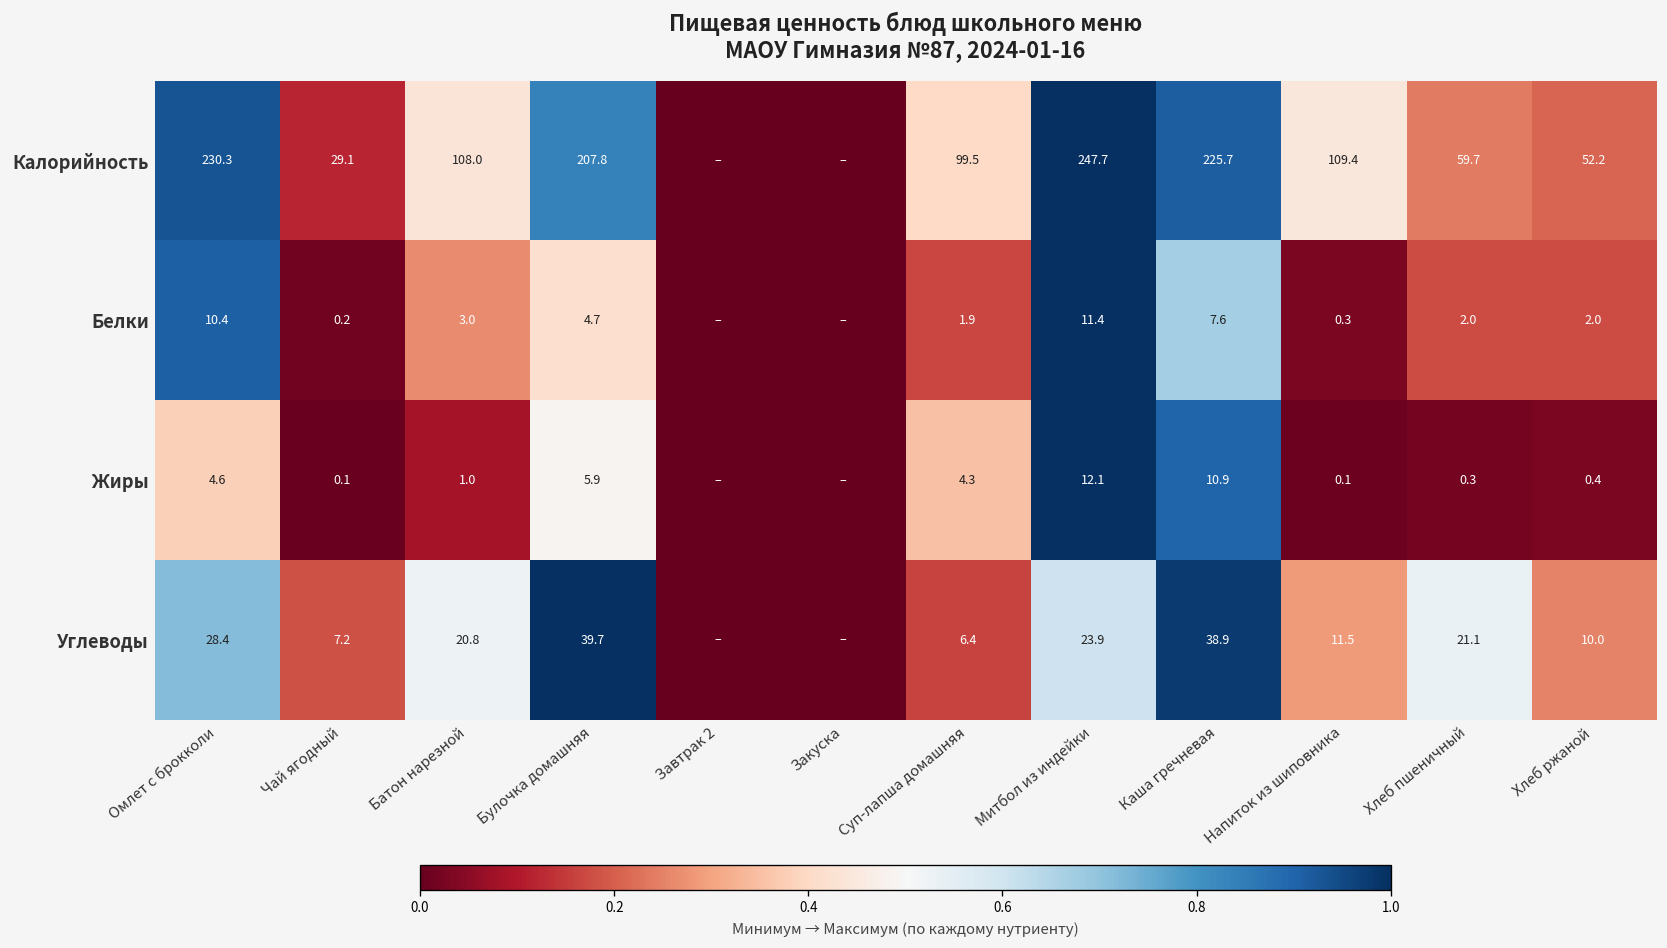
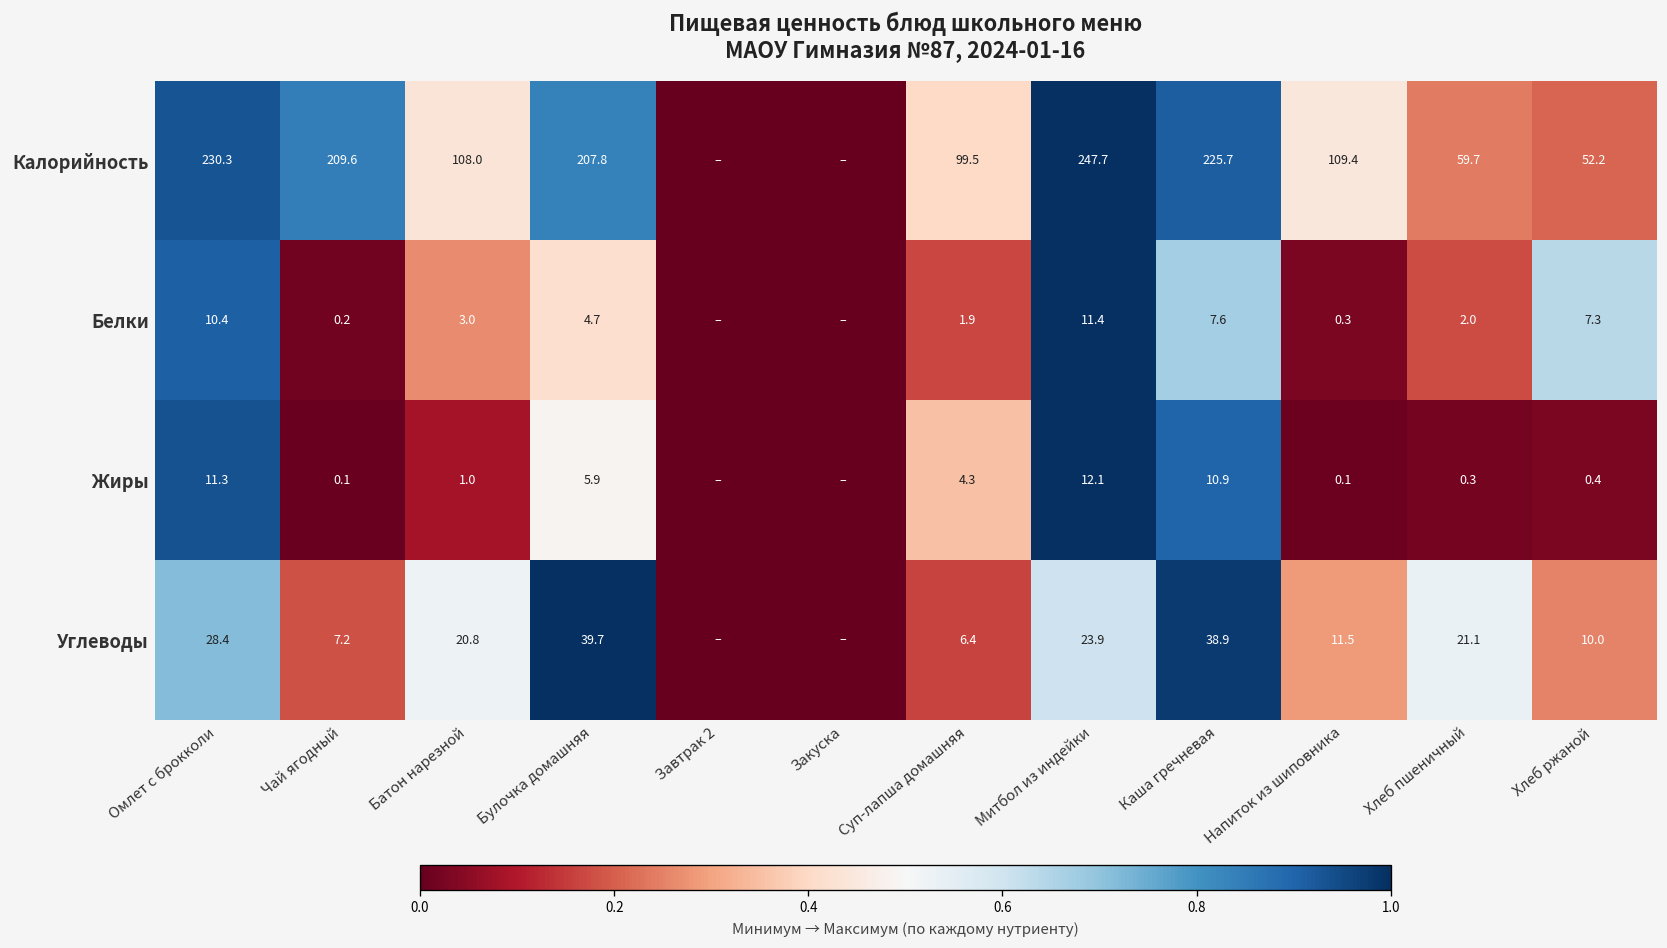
  {
    "Калорийность": {
      "Омлет с брокколи": 230.3,
-     "Чай ягодный": 29.1,
+     "Чай ягодный": 209.6,
      "Батон нарезной": 108.0,
      "Булочка домашняя": 207.8,
      "Суп-лапша домашняя": 99.5,
      "Митбол из индейки": 247.7,
      "Каша гречневая": 225.7,
      "Напиток из шиповника": 109.4,
      "Хлеб пшеничный": 59.7,
      "Хлеб ржаной": 52.2
    },
    "Белки": {
      "Омлет с брокколи": 10.4,
      "Чай ягодный": 0.2,
      "Батон нарезной": 3.0,
      "Булочка домашняя": 4.7,
      "Суп-лапша домашняя": 1.9,
      "Митбол из индейки": 11.4,
      "Каша гречневая": 7.6,
      "Напиток из шиповника": 0.3,
      "Хлеб пшеничный": 2.0,
-     "Хлеб ржаной": 2.0
+     "Хлеб ржаной": 7.3
    },
    "Жиры": {
-     "Омлет с брокколи": 4.6,
+     "Омлет с брокколи": 11.3,
      "Чай ягодный": 0.1,
      "Батон нарезной": 1.0,
      "Булочка домашняя": 5.9,
      "Суп-лапша домашняя": 4.3,
      "Митбол из индейки": 12.1,
      "Каша гречневая": 10.9,
      "Напиток из шиповника": 0.1,
      "Хлеб пшеничный": 0.3,
      "Хлеб ржаной": 0.4
    },
    "Углеводы": {
      "Омлет с брокколи": 28.4,
      "Чай ягодный": 7.2,
      "Батон нарезной": 20.8,
      "Булочка домашняя": 39.7,
      "Суп-лапша домашняя": 6.4,
      "Митбол из индейки": 23.9,
      "Каша гречневая": 38.9,
      "Напиток из шиповника": 11.5,
      "Хлеб пшеничный": 21.1,
      "Хлеб ржаной": 10.0
    }
  }
